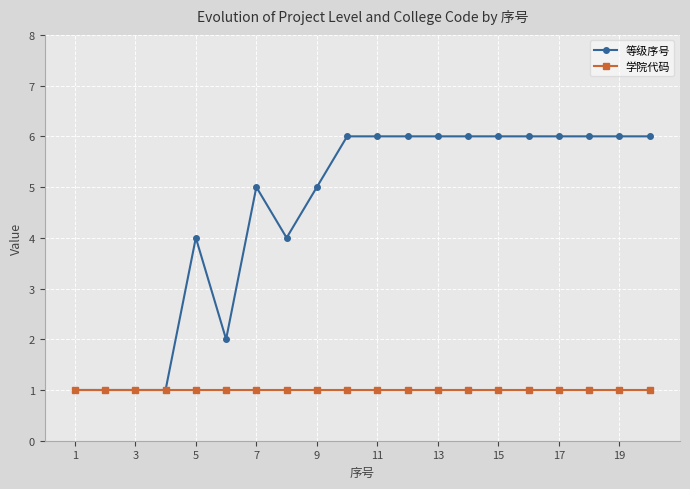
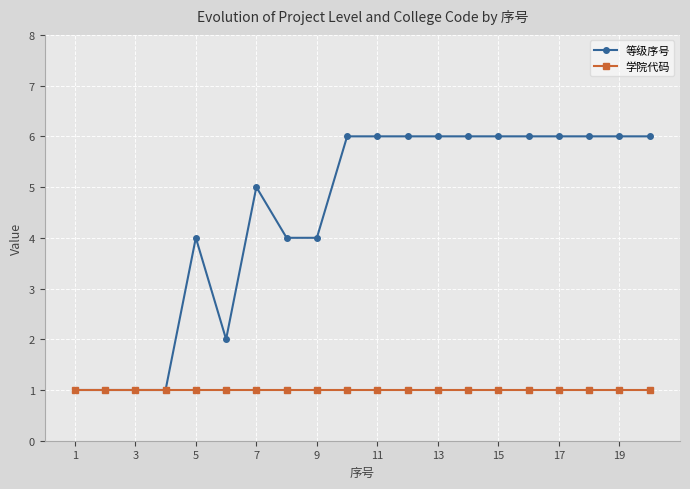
  {
    "等级序号": {
      "5": 4,
      "7": 5,
-     "9": 5,
+     "9": 4,
      "11": 6,
      "13": 6,
      "15": 6,
      "17": 6,
      "19": 6
    },
    "学院代码": {
      "5": 1,
      "7": 1,
      "9": 1,
      "11": 1,
      "13": 1,
      "15": 1,
      "17": 1,
      "19": 1
    }
  }
